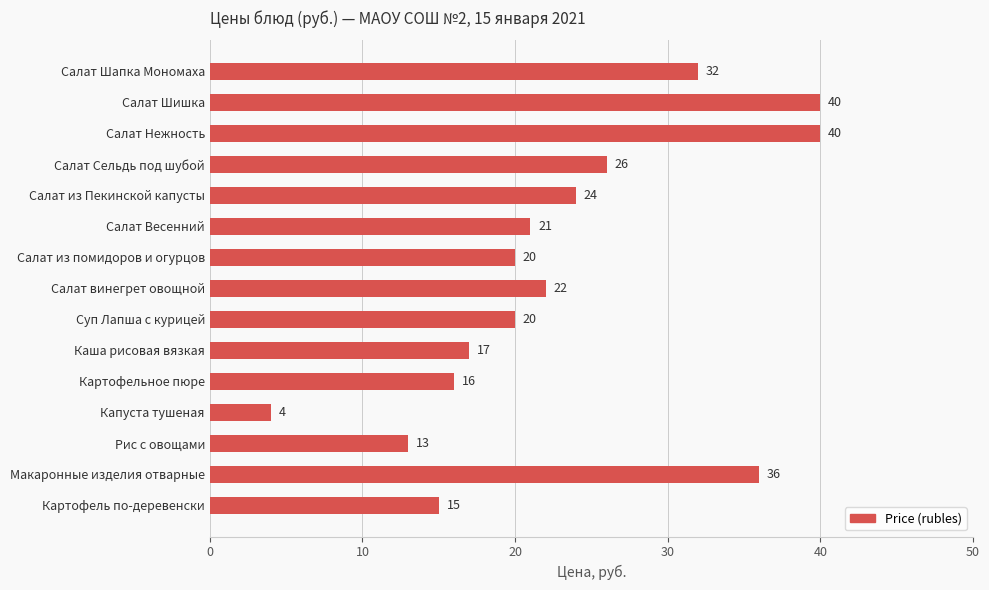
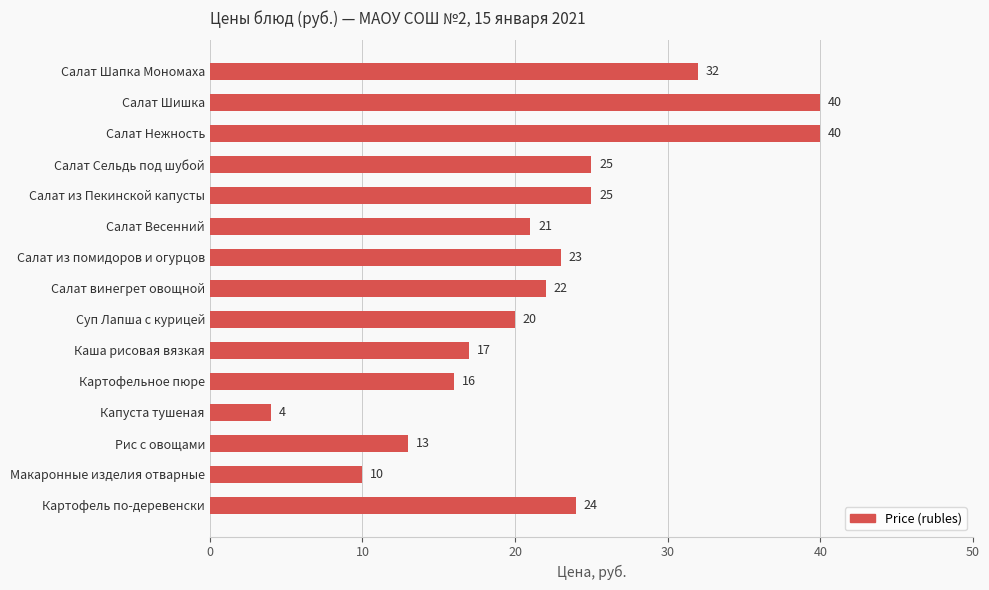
  {
    "Салат Шапка Мономаха": 32,
    "Салат Шишка": 40,
    "Салат Нежность": 40,
-   "Салат Сельдь под шубой": 26,
-   "Салат из Пекинской капусты": 24,
+   "Салат Сельдь под шубой": 25,
+   "Салат из Пекинской капусты": 25,
    "Салат Весенний": 21,
-   "Салат из помидоров и огурцов": 20,
+   "Салат из помидоров и огурцов": 23,
    "Салат винегрет овощной": 22,
    "Суп Лапша с курицей": 20,
    "Каша рисовая вязкая": 17,
    "Картофельное пюре": 16,
    "Капуста тушеная": 4,
    "Рис с овощами": 13,
-   "Макаронные изделия отварные": 36,
-   "Картофель по-деревенски": 15
+   "Макаронные изделия отварные": 10,
+   "Картофель по-деревенски": 24
  }
